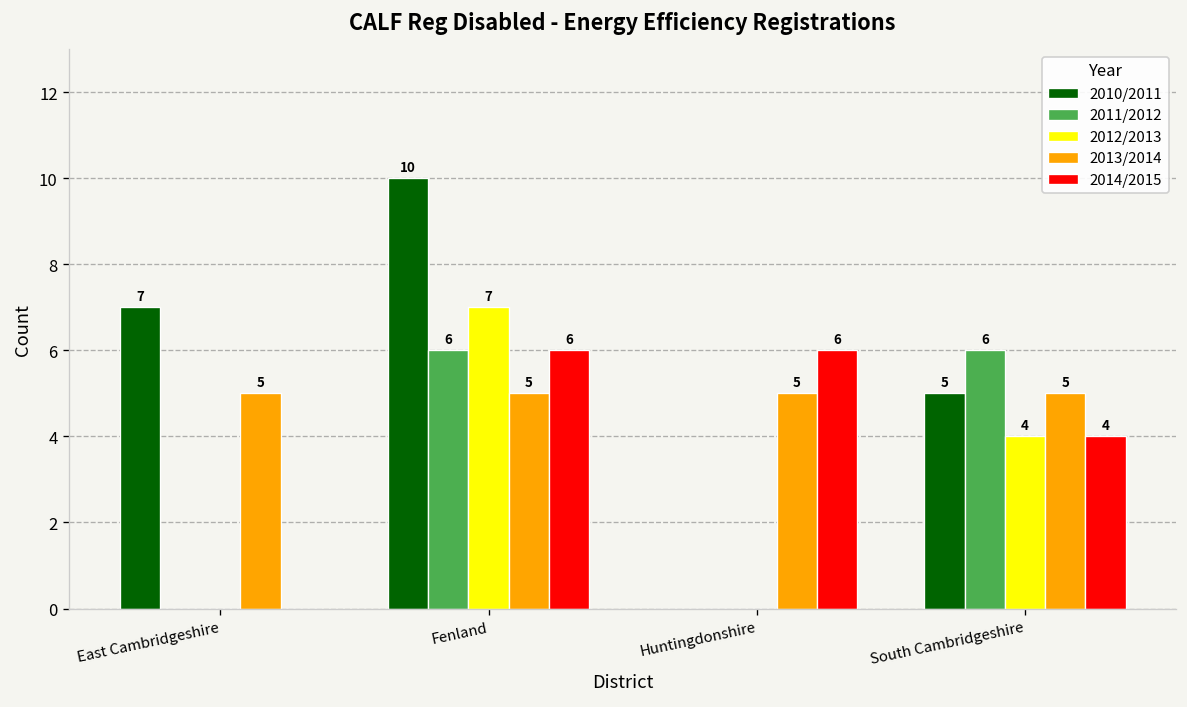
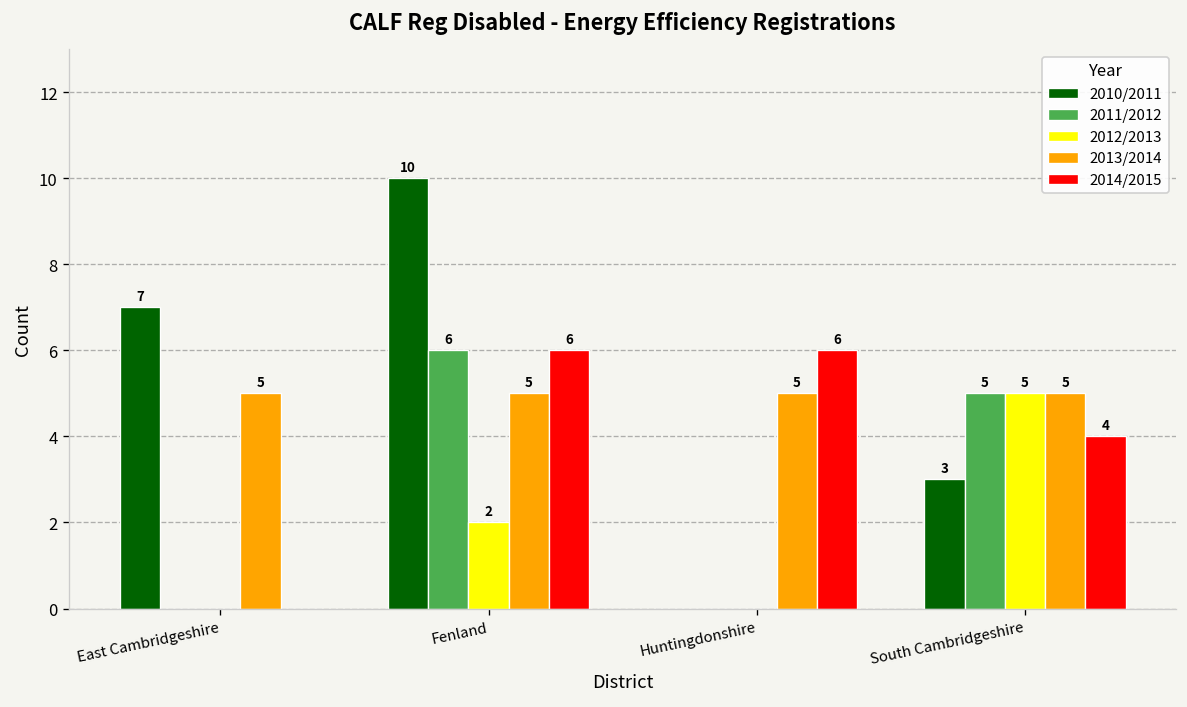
  {
    "2010/2011": {
      "East Cambridgeshire": 7,
      "Fenland": 10,
-     "South Cambridgeshire": 5
+     "South Cambridgeshire": 3
    },
    "2011/2012": {
      "Fenland": 6,
-     "South Cambridgeshire": 6
+     "South Cambridgeshire": 5
    },
    "2012/2013": {
-     "Fenland": 7,
-     "South Cambridgeshire": 4
+     "Fenland": 2,
+     "South Cambridgeshire": 5
    },
    "2013/2014": {
      "East Cambridgeshire": 5,
      "Fenland": 5,
      "Huntingdonshire": 5,
      "South Cambridgeshire": 5
    },
    "2014/2015": {
      "Fenland": 6,
      "Huntingdonshire": 6,
      "South Cambridgeshire": 4
    }
  }
